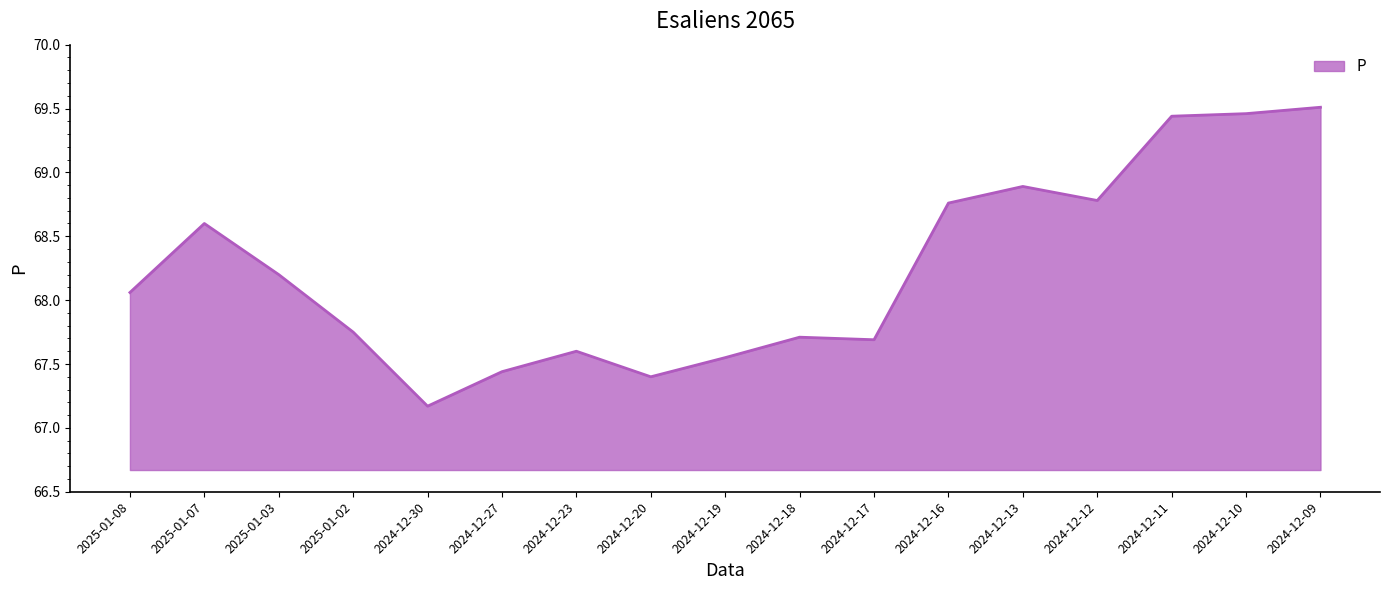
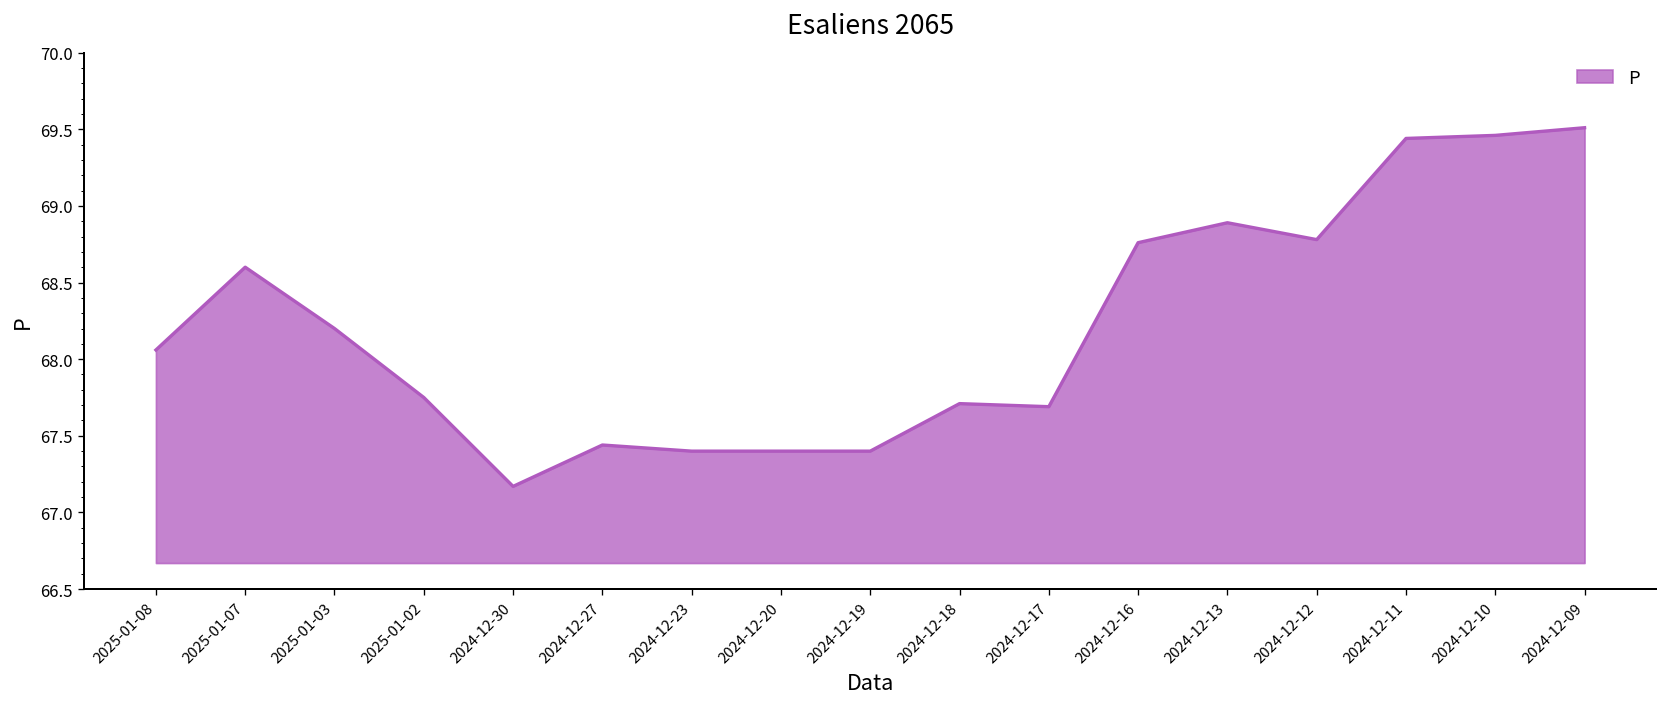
  {
    "2025-01-08": 68.06,
    "2025-01-07": 68.60,
    "2025-01-03": 68.20,
    "2025-01-02": 67.75,
    "2024-12-30": 67.17,
    "2024-12-27": 67.44,
-   "2024-12-23": 67.6,
+   "2024-12-23": 67.4,
    "2024-12-20": 67.40,
-   "2024-12-19": 67.55,
+   "2024-12-19": 67.40,
    "2024-12-18": 67.71,
    "2024-12-17": 67.69,
    "2024-12-16": 68.76,
    "2024-12-13": 68.89,
    "2024-12-12": 68.78,
    "2024-12-11": 69.44,
    "2024-12-10": 69.46,
    "2024-12-09": 69.51
  }
